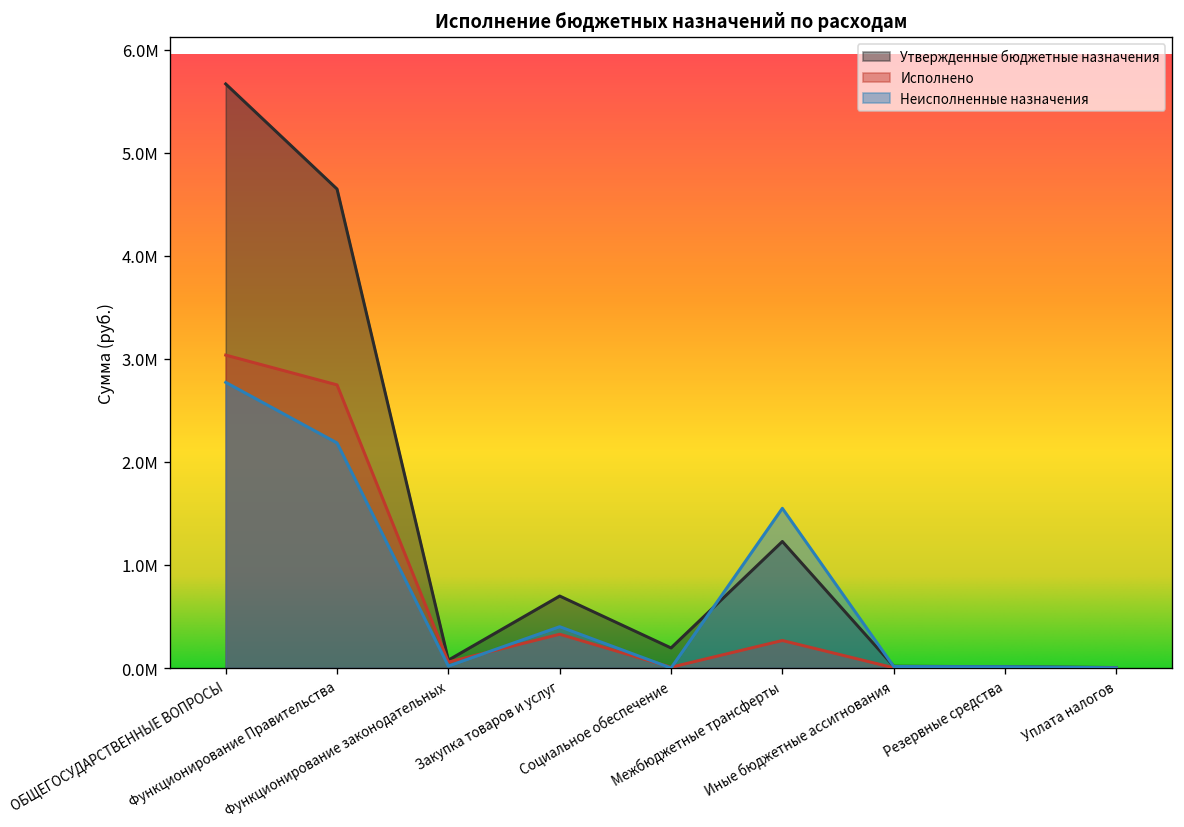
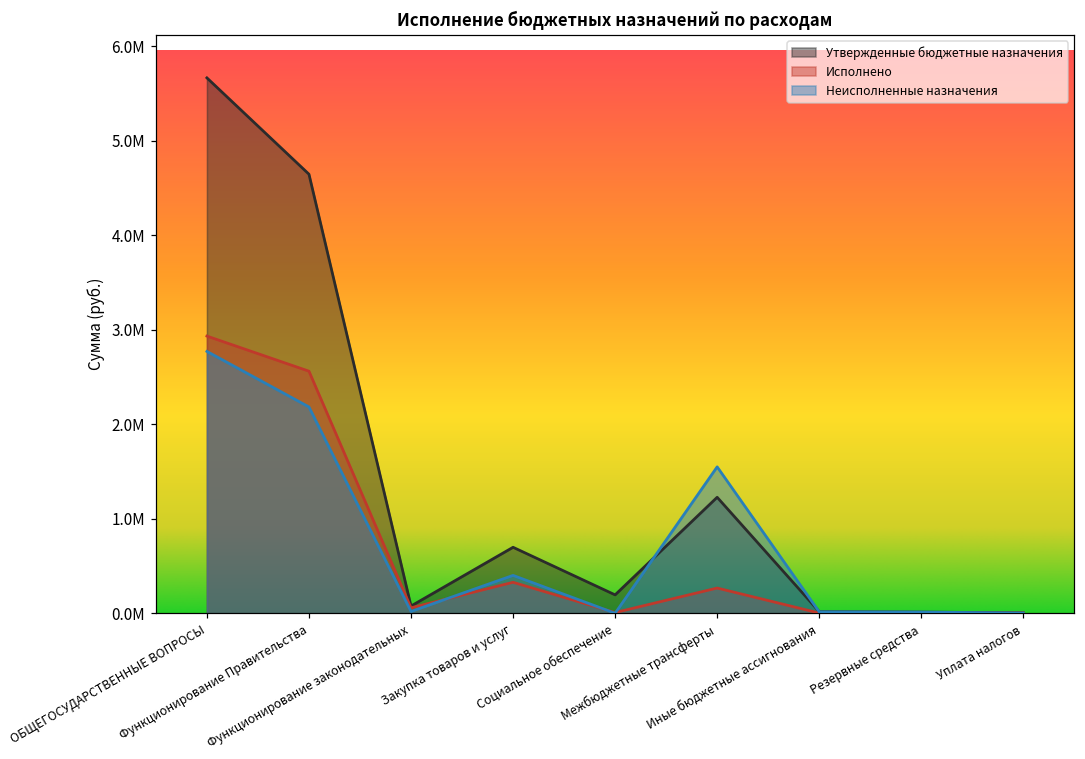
  {
    "Утвержденные бюджетные назначения": {
      "ОБЩЕГОСУДАРСТВЕННЫЕ ВОПРОСЫ": "5.7М",
      "Функционирование Правительства": "4.6М",
      "Закупка товаров и услуг": "0.7М",
      "Социальное обеспечение": "0.2М",
      "Межбюджетные трансферты": "1.2М"
    },
    "Исполнено": {
-     "ОБЩЕГОСУДАРСТВЕННЫЕ ВОПРОСЫ": "3.0М",
-     "Функционирование Правительства": "2.7М",
+     "ОБЩЕГОСУДАРСТВЕННЫЕ ВОПРОСЫ": "2.9М",
+     "Функционирование Правительства": "2.6М",
      "Закупка товаров и услуг": "0.3М",
      "Межбюджетные трансферты": "0.3М"
    },
    "Неисполненные назначения": {
      "ОБЩЕГОСУДАРСТВЕННЫЕ ВОПРОСЫ": "2.8М",
      "Функционирование Правительства": "2.2М",
      "Функционирование законодательных": "0.0М",
      "Закупка товаров и услуг": "0.4М",
      "Межбюджетные трансферты": "1.5М"
    }
  }
